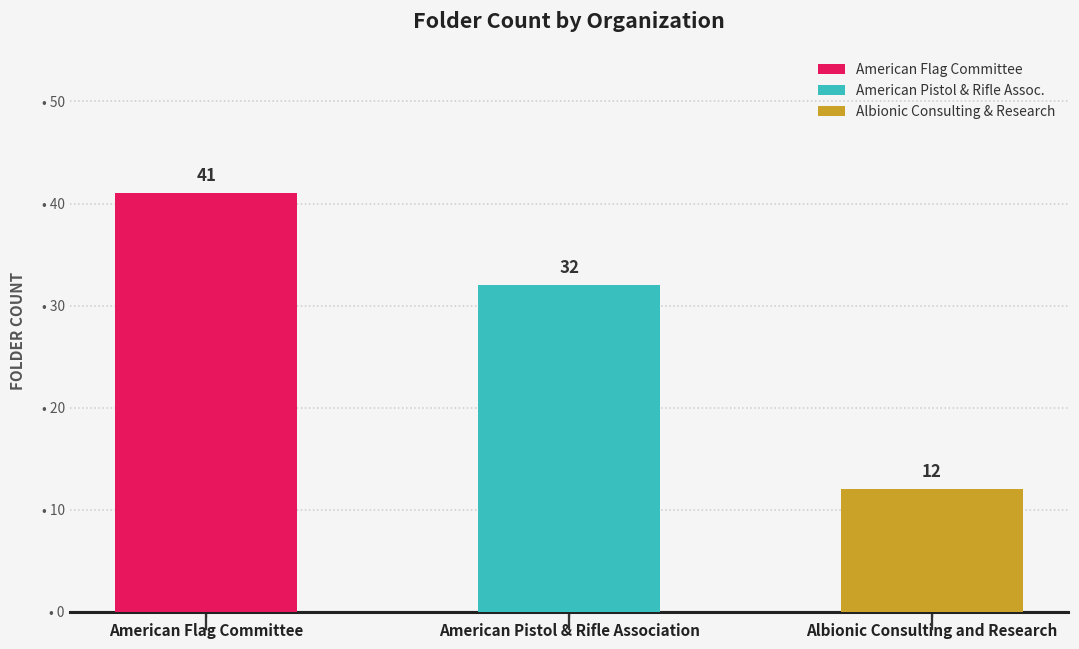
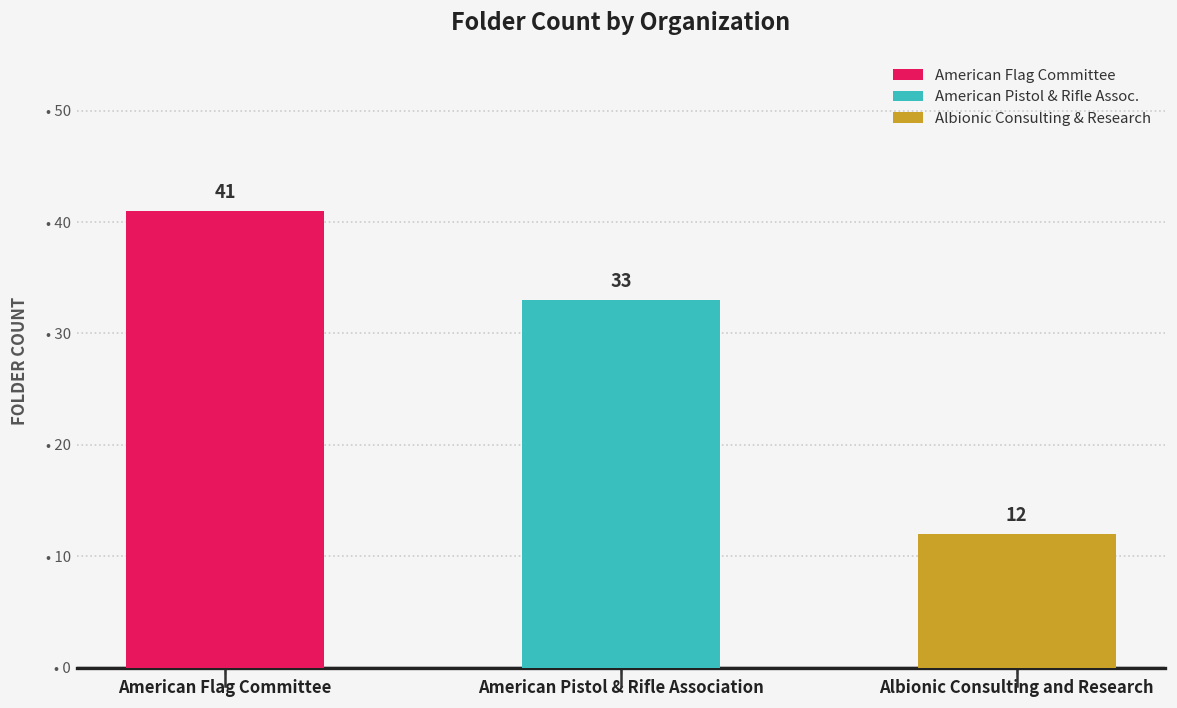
  {
    "American Flag Committee": 41,
-   "American Pistol & Rifle Association": 32,
+   "American Pistol & Rifle Association": 33,
    "Albionic Consulting and Research": 12
  }
